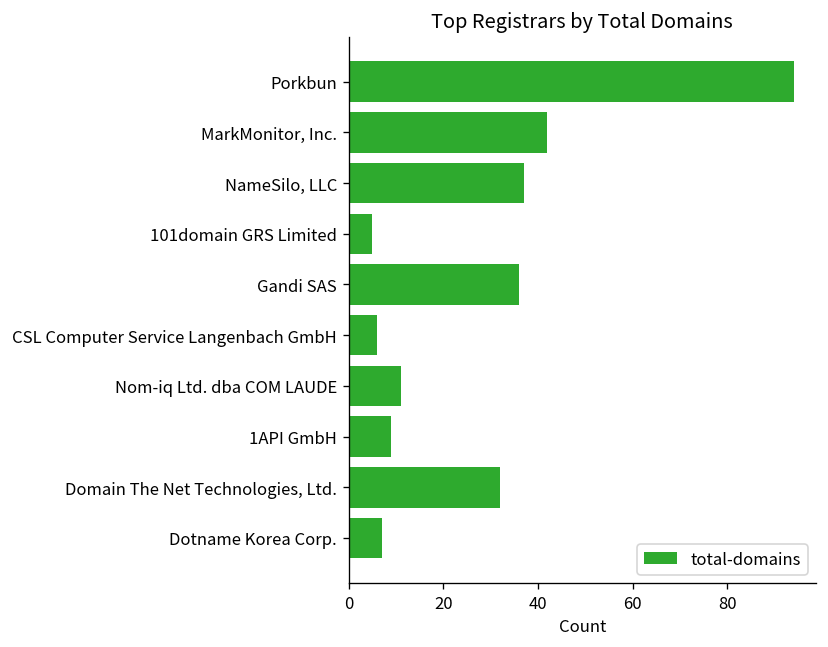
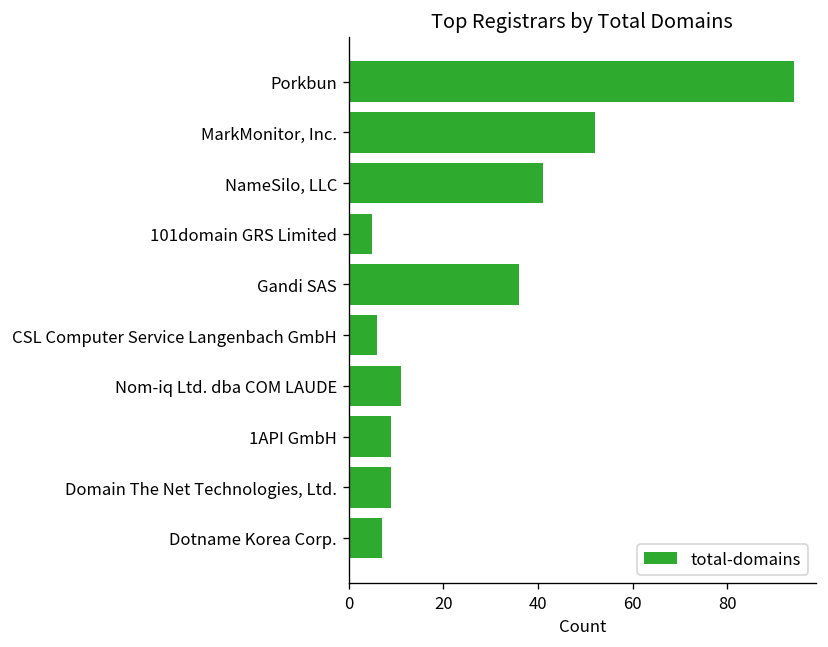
  {
    "Porkbun": 94,
-   "MarkMonitor, Inc.": 42,
-   "NameSilo, LLC": 37,
+   "MarkMonitor, Inc.": 52,
+   "NameSilo, LLC": 41,
    "101domain GRS Limited": 5,
    "Gandi SAS": 36,
    "CSL Computer Service Langenbach GmbH": 6,
    "Nom-iq Ltd. dba COM LAUDE": 11,
    "1API GmbH": 9,
-   "Domain The Net Technologies, Ltd.": 32,
+   "Domain The Net Technologies, Ltd.": 9,
    "Dotname Korea Corp.": 7
  }
